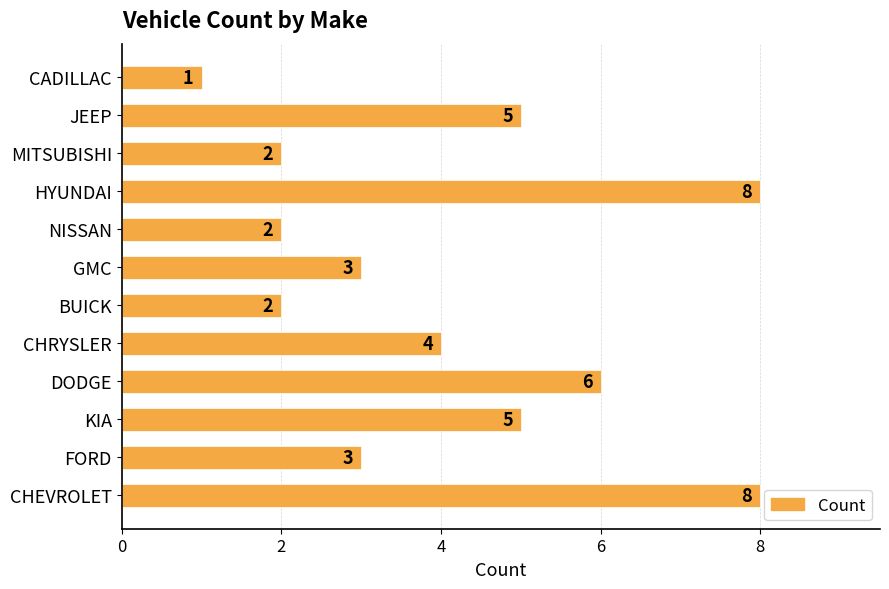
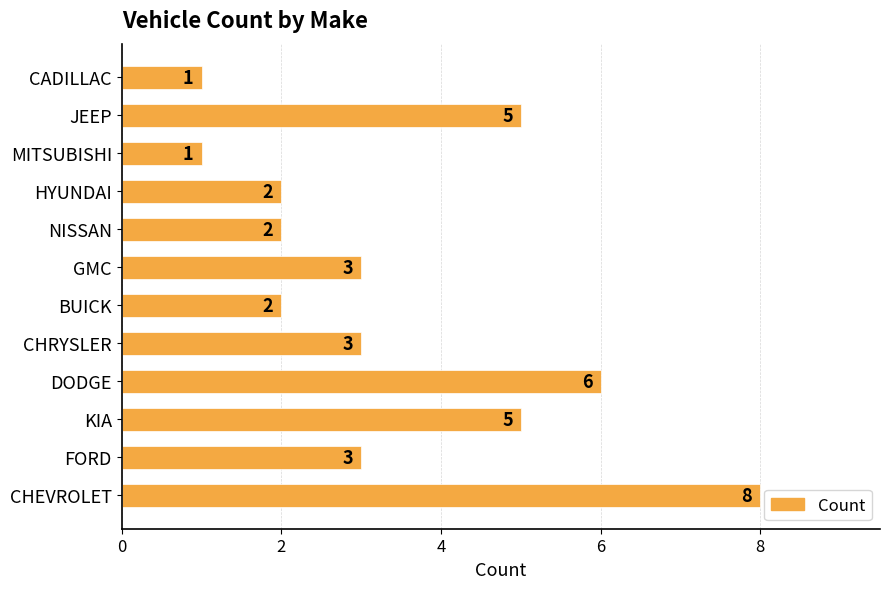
  {
    "CADILLAC": 1,
    "JEEP": 5,
-   "MITSUBISHI": 2,
-   "HYUNDAI": 8,
+   "MITSUBISHI": 1,
+   "HYUNDAI": 2,
    "NISSAN": 2,
    "GMC": 3,
    "BUICK": 2,
-   "CHRYSLER": 4,
+   "CHRYSLER": 3,
    "DODGE": 6,
    "KIA": 5,
    "FORD": 3,
    "CHEVROLET": 8
  }
